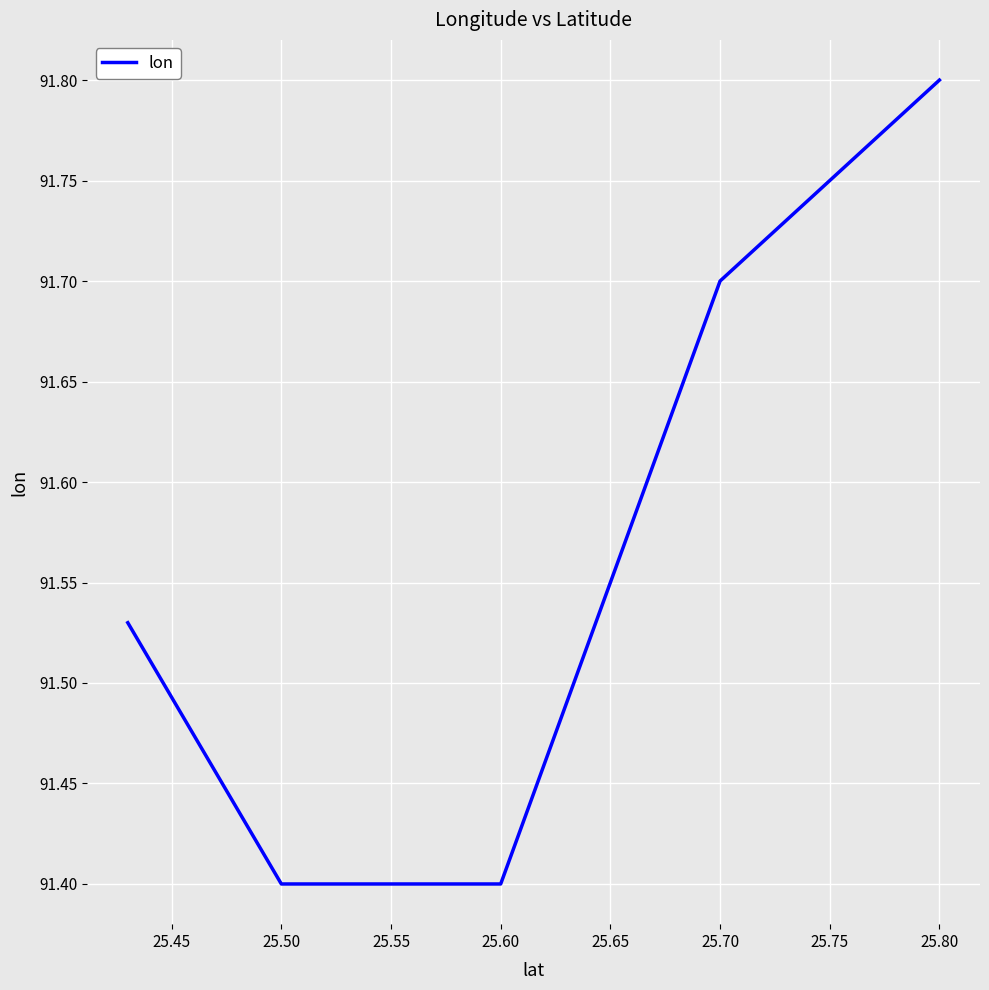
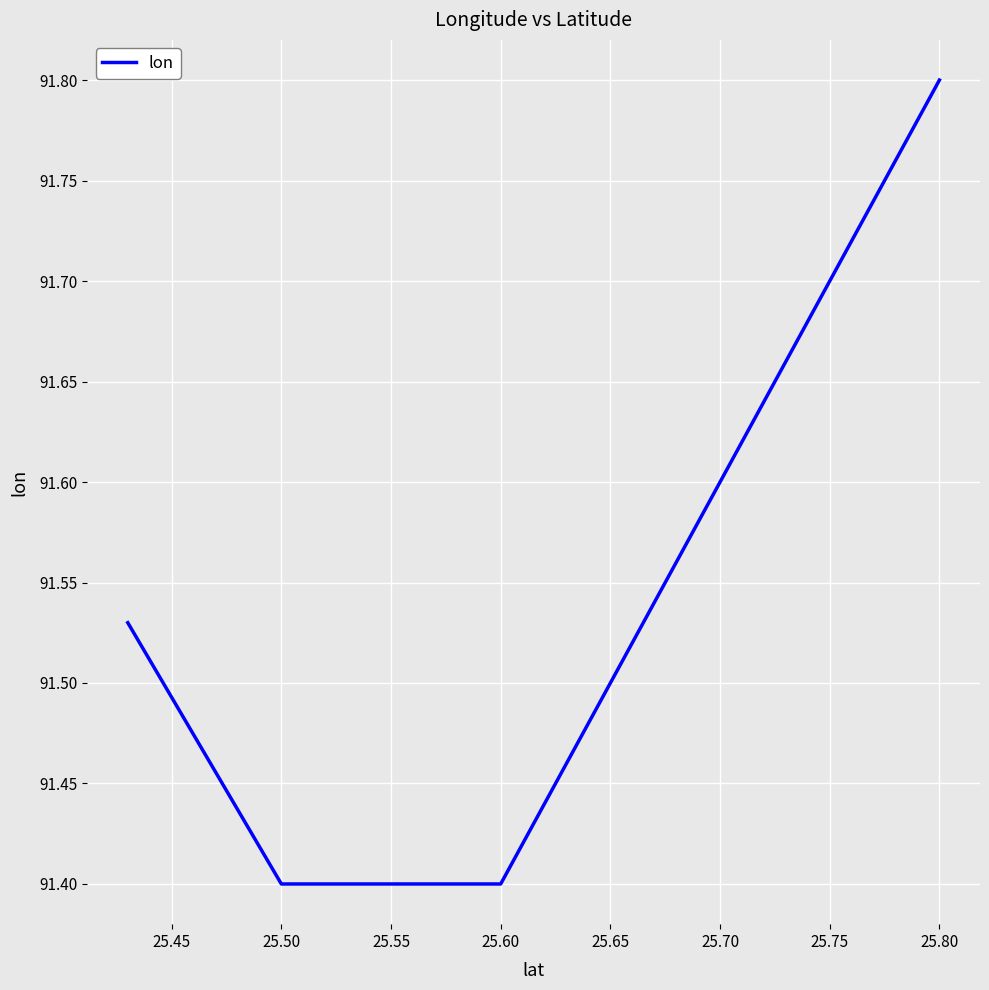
  {
    "25.50": 91.4,
    "25.60": 91.4,
-   "25.70": 91.7,
+   "25.70": 91.6,
    "25.80": 91.8
  }
